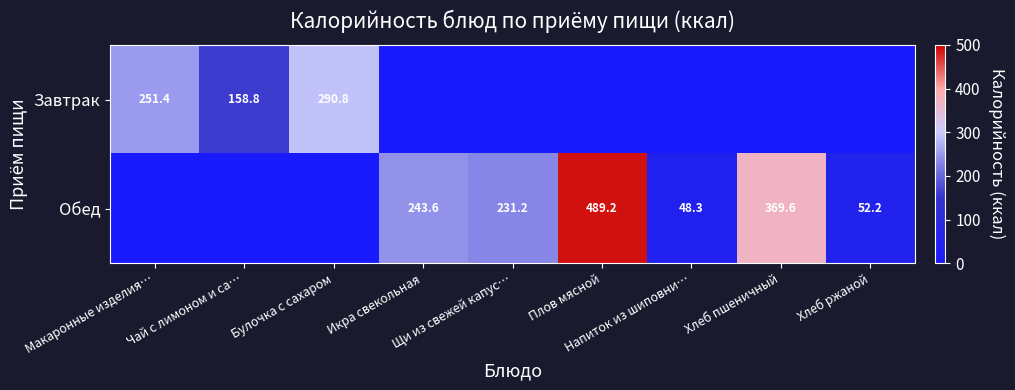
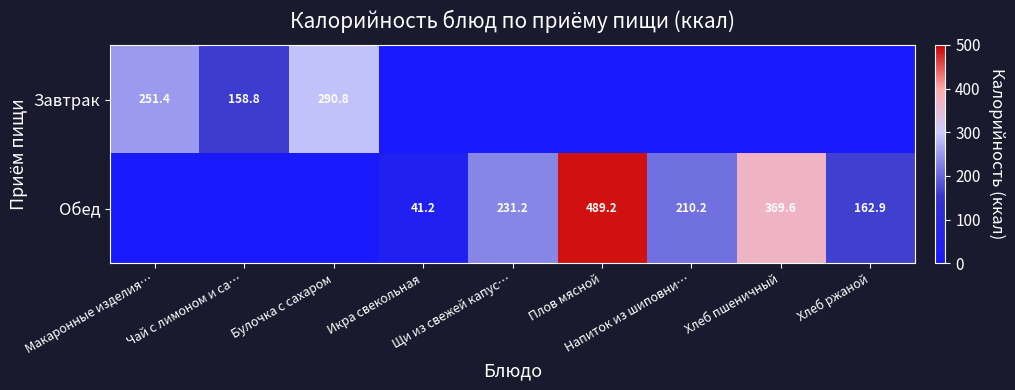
  {
    "Завтрак": {
      "Макаронные изделия…": 251.4,
      "Чай с лимоном и са…": 158.8,
      "Булочка с сахаром": 290.8
    },
    "Обед": {
-     "Икра свекольная": 243.6,
+     "Икра свекольная": 41.2,
      "Щи из свежей капус…": 231.2,
      "Плов мясной": 489.2,
-     "Напиток из шиповни…": 48.3,
+     "Напиток из шиповни…": 210.2,
      "Хлеб пшеничный": 369.6,
-     "Хлеб ржаной": 52.2
+     "Хлеб ржаной": 162.9
    }
  }
